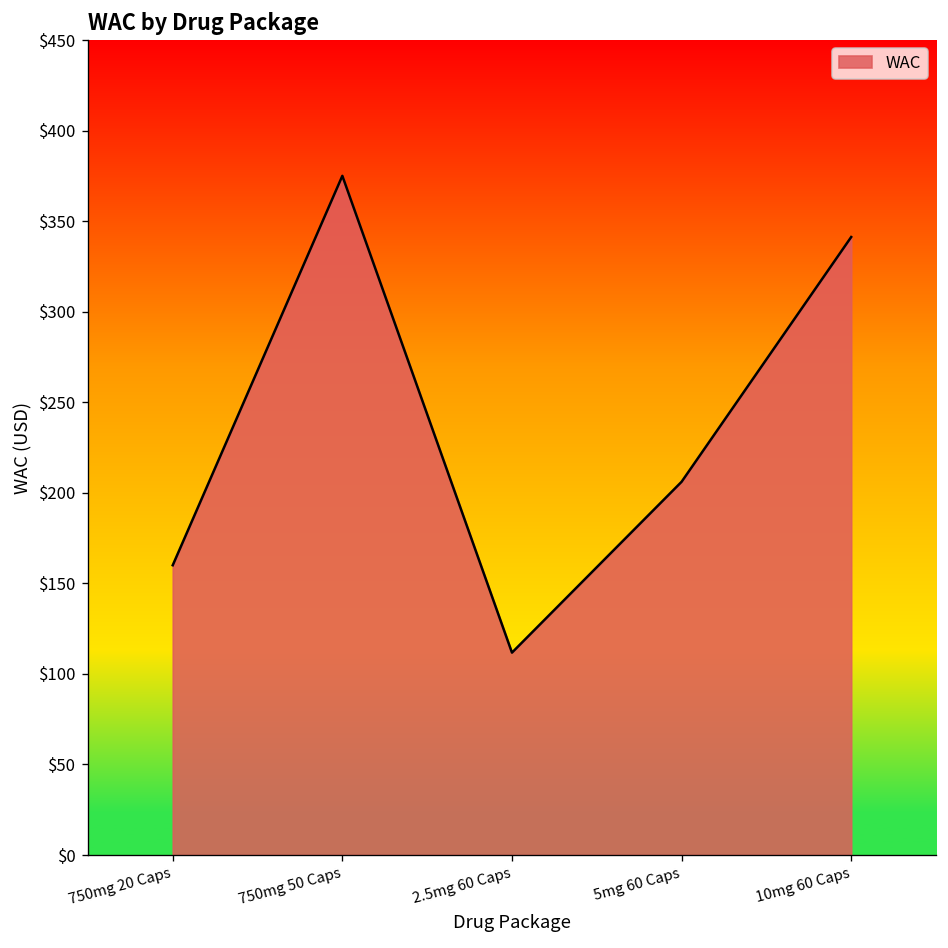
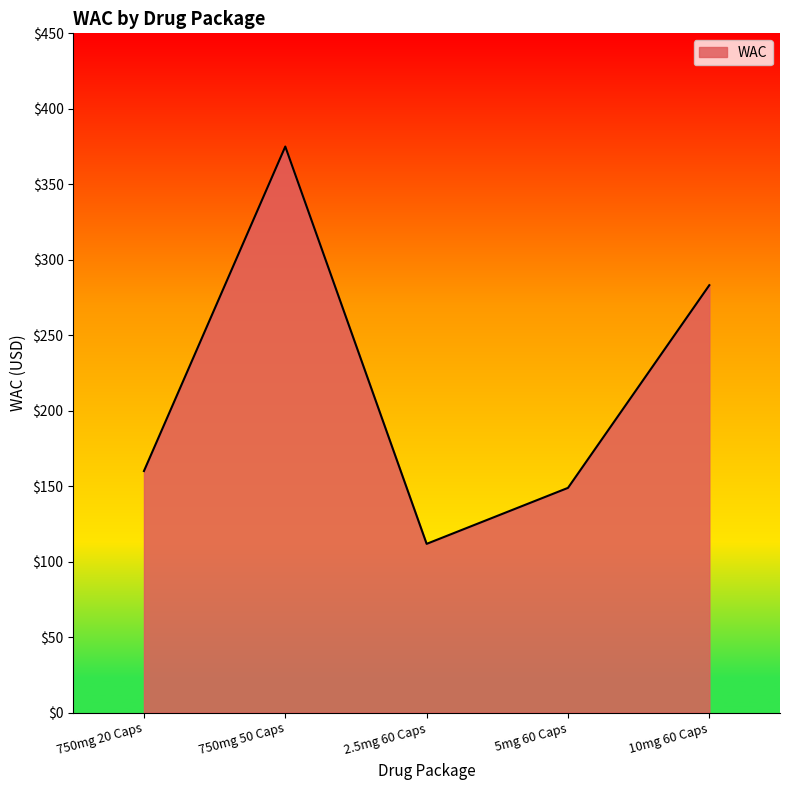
  {
    "750mg 20 Caps": "$160",
    "750mg 50 Caps": "$375",
    "2.5mg 60 Caps": "$112",
-   "5mg 60 Caps": "$206",
-   "10mg 60 Caps": "$341"
+   "5mg 60 Caps": "$149",
+   "10mg 60 Caps": "$283"
  }
